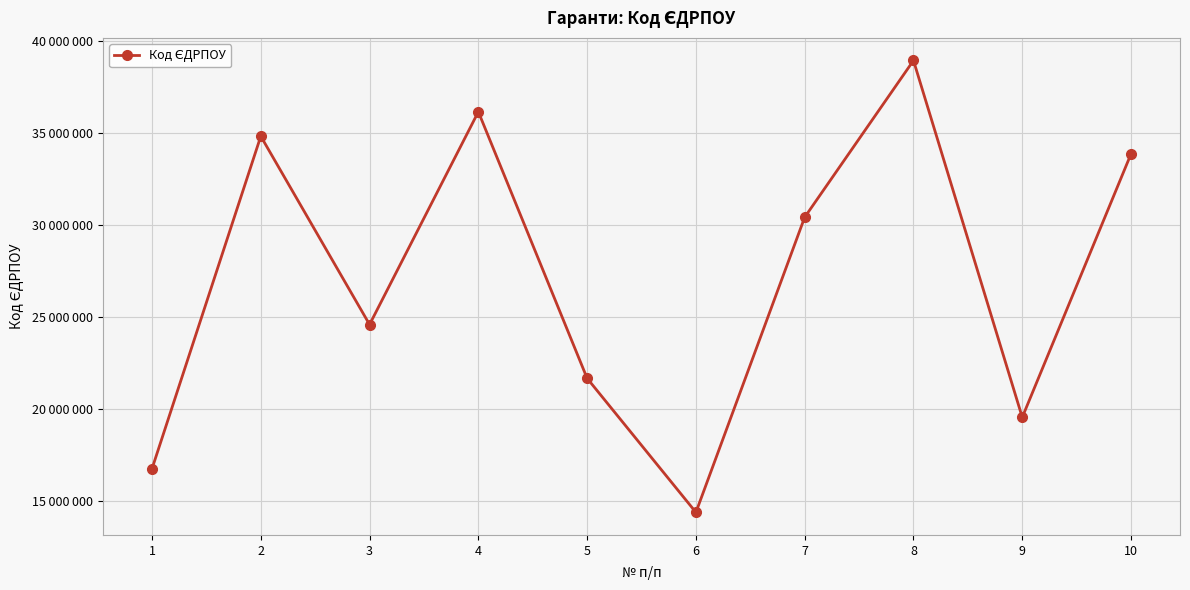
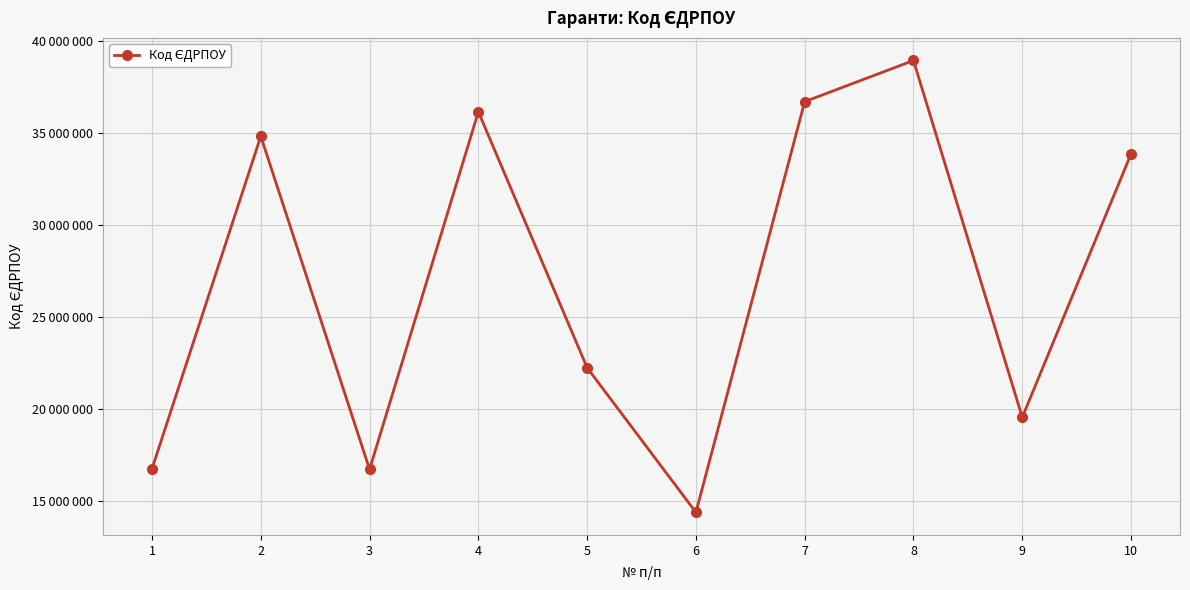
  {
    "1": 16700000,
    "2": 34800000,
-   "3": 24600000,
+   "3": 16700000,
    "4": 36200000,
-   "5": 21700000,
+   "5": 22200000,
    "6": 14400000,
-   "7": 30400000,
+   "7": 36700000,
    "8": 38900000,
    "9": 19500000,
    "10": 33900000
  }
